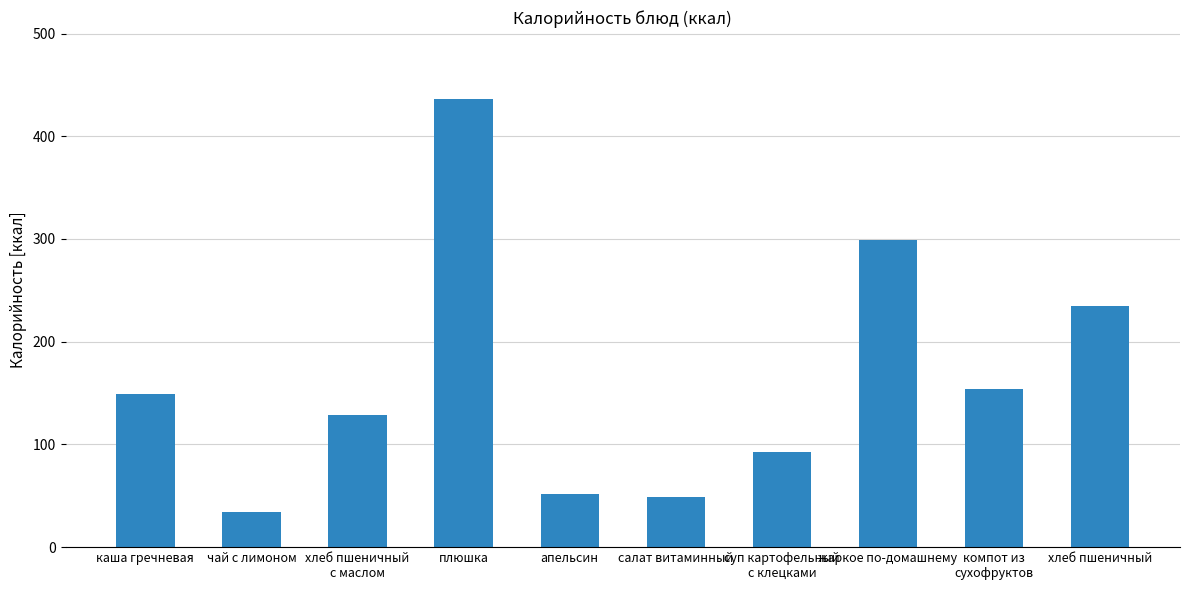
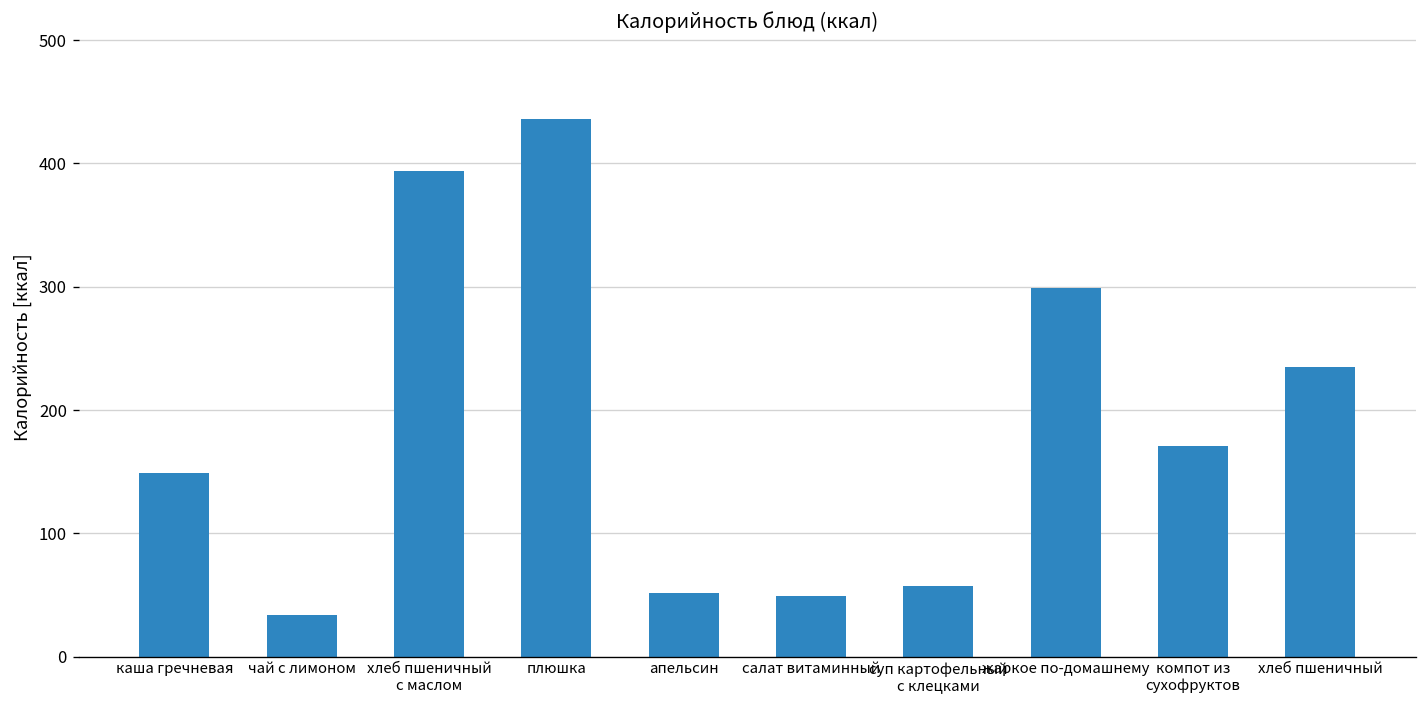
  {
    "каша гречневая": 149,
    "чай с лимоном": 34,
-   "хлеб пшеничный с маслом": 128,
+   "хлеб пшеничный с маслом": 394,
    "плюшка": 436,
    "апельсин": 51,
    "салат витаминный": 49,
-   "суп картофельный с клецками": 93,
-   "компот из сухофруктов": 154,
+   "суп картофельный с клецками": 57,
+   "компот из сухофруктов": 171,
    "хлеб пшеничный": 235
  }
